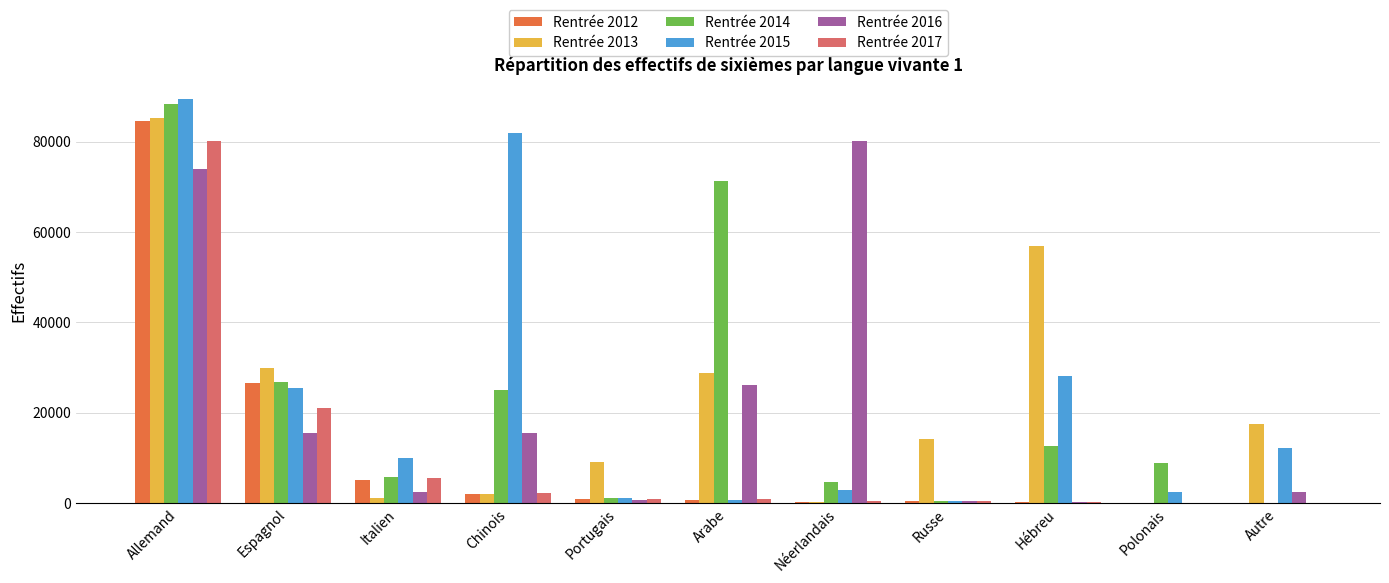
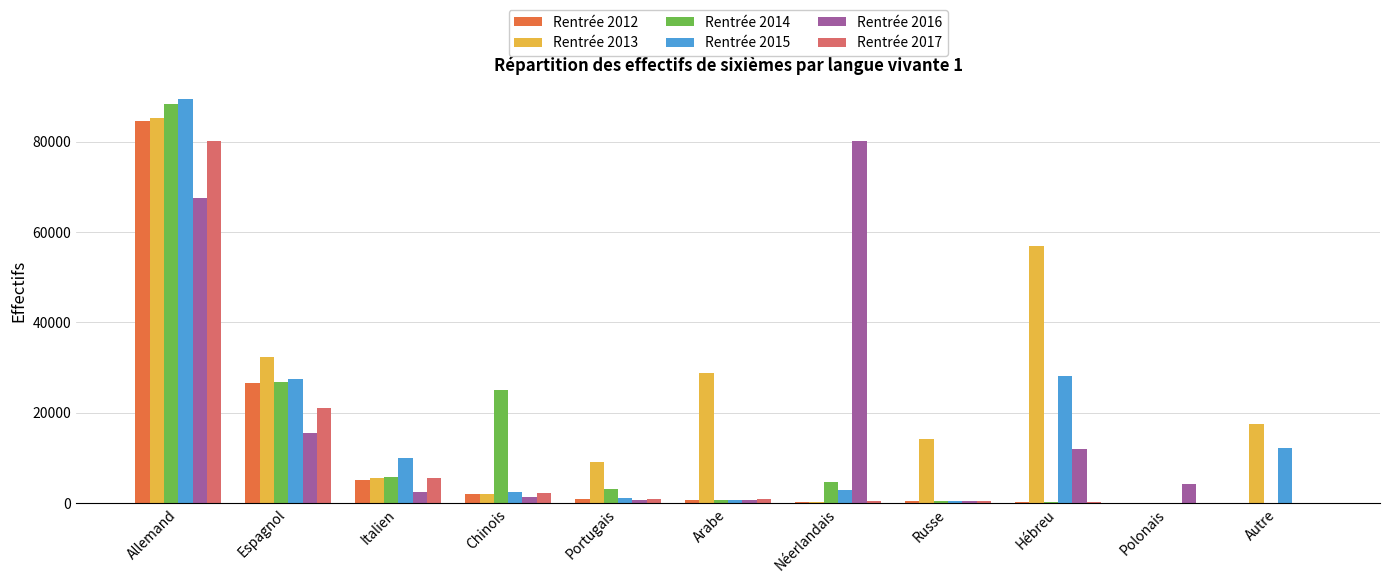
  {
    "Rentrée 2013": {
      "Allemand": 85000,
-     "Espagnol": 30000,
-     "Italien": 1000,
+     "Espagnol": 32000,
+     "Italien": 5000,
      "Chinois": 2000,
      "Portugais": 9000,
      "Arabe": 29000,
      "Russe": 14000,
      "Hébreu": 57000,
      "Autre": 17000
    },
    "Rentrée 2014": {
      "Allemand": 88000,
      "Espagnol": 27000,
      "Italien": 6000,
      "Chinois": 25000,
-     "Portugais": 1000,
-     "Arabe": 71000,
+     "Portugais": 3000,
+     "Arabe": 1000,
      "Néerlandais": 5000,
-     "Hébreu": 13000,
-     "Polonais": 9000
+     "Hébreu": 0,
+     "Polonais": 0
    },
    "Rentrée 2015": {
      "Allemand": 89000,
-     "Espagnol": 25000,
+     "Espagnol": 28000,
      "Italien": 10000,
-     "Chinois": 82000,
+     "Chinois": 2000,
      "Portugais": 1000,
      "Arabe": 1000,
      "Néerlandais": 3000,
      "Hébreu": 28000,
-     "Polonais": 2000,
+     "Polonais": 0,
      "Autre": 12000
    },
    "Rentrée 2016": {
-     "Allemand": 74000,
+     "Allemand": 68000,
      "Espagnol": 16000,
      "Italien": 2000,
-     "Chinois": 16000,
+     "Chinois": 1000,
      "Portugais": 1000,
-     "Arabe": 26000,
+     "Arabe": 1000,
      "Néerlandais": 80000,
-     "Hébreu": 0,
-     "Polonais": 0,
-     "Autre": 2000
+     "Hébreu": 12000,
+     "Polonais": 4000,
+     "Autre": 0
    }
  }
